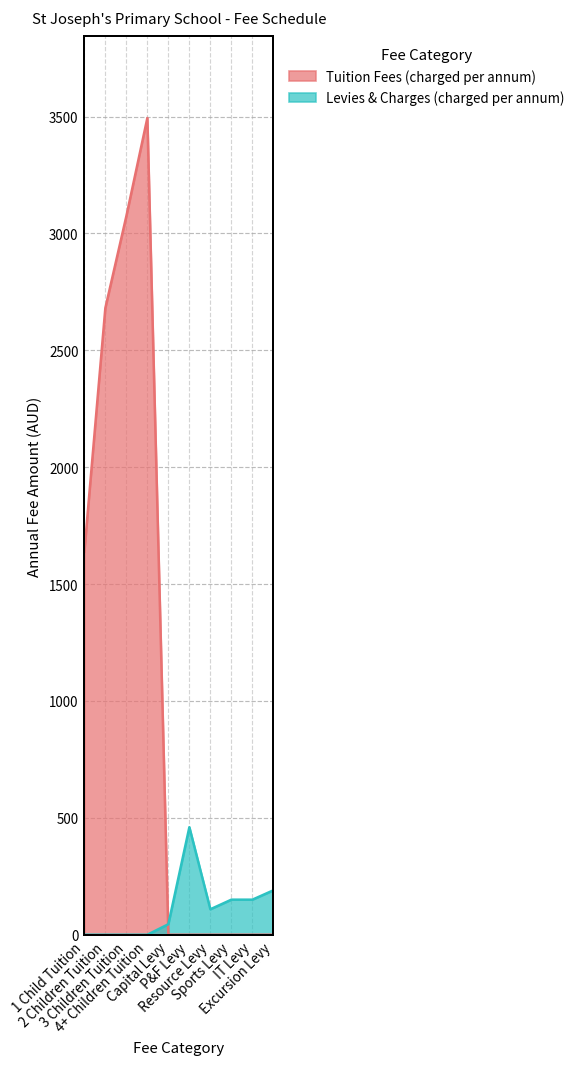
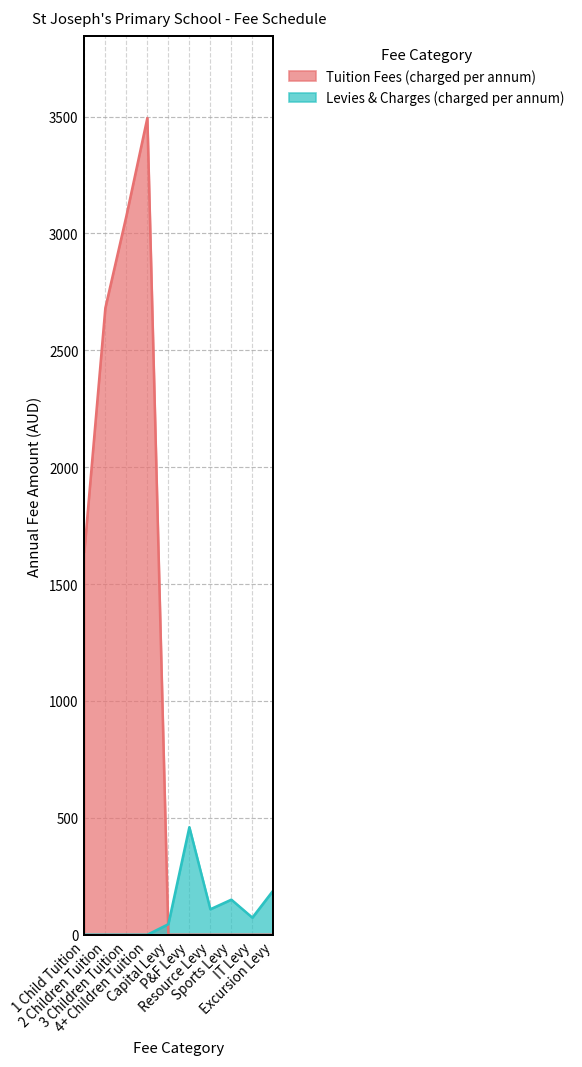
  {
    "Tuition Fees (charged per annum)": {
      "1 Child Tuition": 1640,
      "2 Children Tuition": 2680,
      "3 Children Tuition": 3070,
      "4+ Children Tuition": 3490,
      "Capital Levy": 0,
      "P&F Levy": 0,
      "Resource Levy": 0,
      "Sports Levy": 0,
      "IT Levy": 0,
      "Excursion Levy": 0
    },
    "Levies & Charges (charged per annum)": {
      "1 Child Tuition": 0,
      "2 Children Tuition": 0,
      "3 Children Tuition": 0,
      "4+ Children Tuition": 0,
      "Capital Levy": 50,
      "P&F Levy": 460,
      "Resource Levy": 110,
      "Sports Levy": 150,
-     "IT Levy": 150,
+     "IT Levy": 70,
      "Excursion Levy": 190
    }
  }
